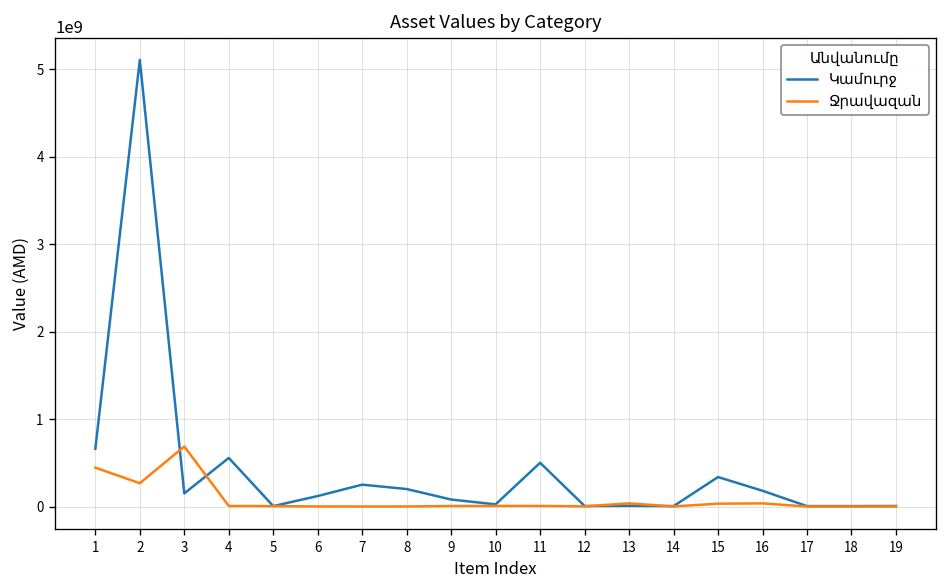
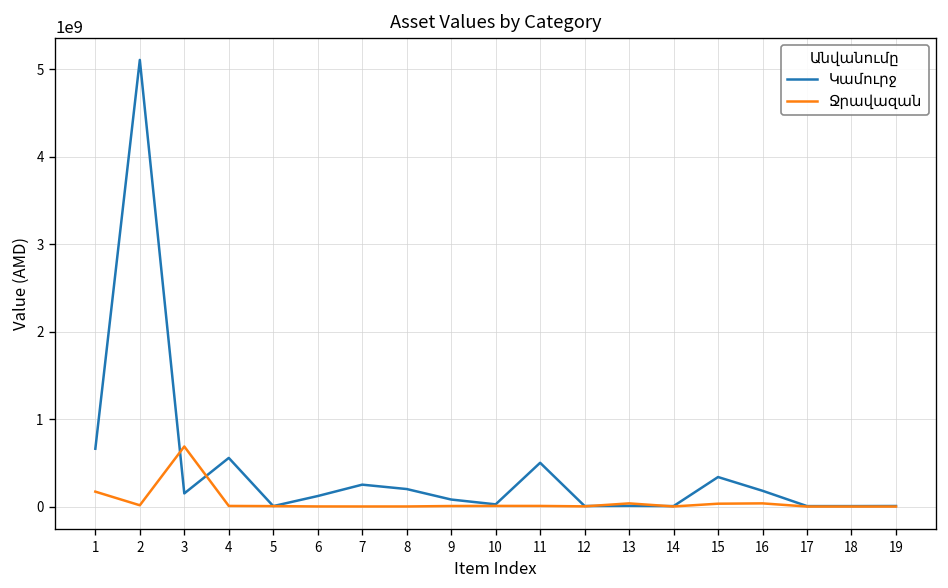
  {
    "Կամուրջ": {
      "1": 700000000,
      "2": 5100000000,
      "3": 200000000,
      "4": 600000000,
      "6": 100000000,
      "7": 300000000,
      "8": 200000000,
      "9": 100000000,
      "11": 500000000,
      "15": 300000000,
      "16": 200000000
    },
    "Ջրավազան": {
-     "1": 400000000,
-     "2": 300000000,
+     "1": 200000000,
+     "2": 0,
      "3": 700000000,
      "4": 0,
      "6": 0,
      "7": 0,
      "8": 0,
      "9": 0,
      "11": 0,
      "15": 0,
      "16": 0
    }
  }
